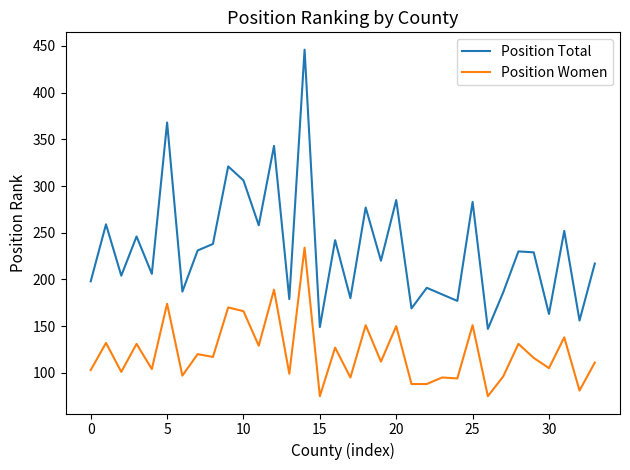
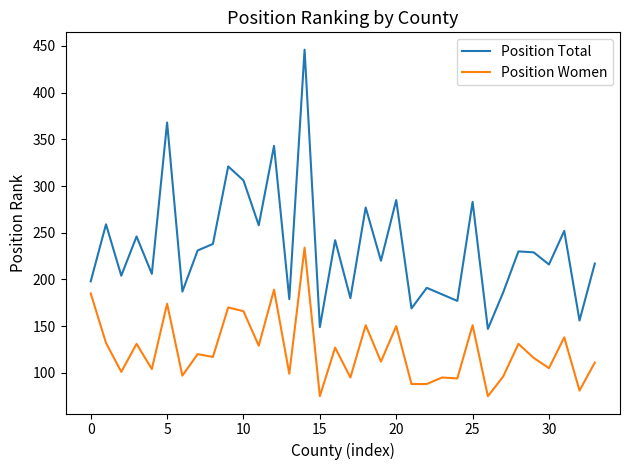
  {
    "Position Total": {
      "0": 200,
      "5": 370,
      "10": 310,
      "15": 150,
      "20": 290,
      "25": 280,
-     "30": 160
+     "30": 220
    },
    "Position Women": {
-     "0": 100,
+     "0": 190,
      "5": 170,
      "10": 170,
      "15": 80,
      "20": 150,
      "25": 150,
      "30": 110
    }
  }
